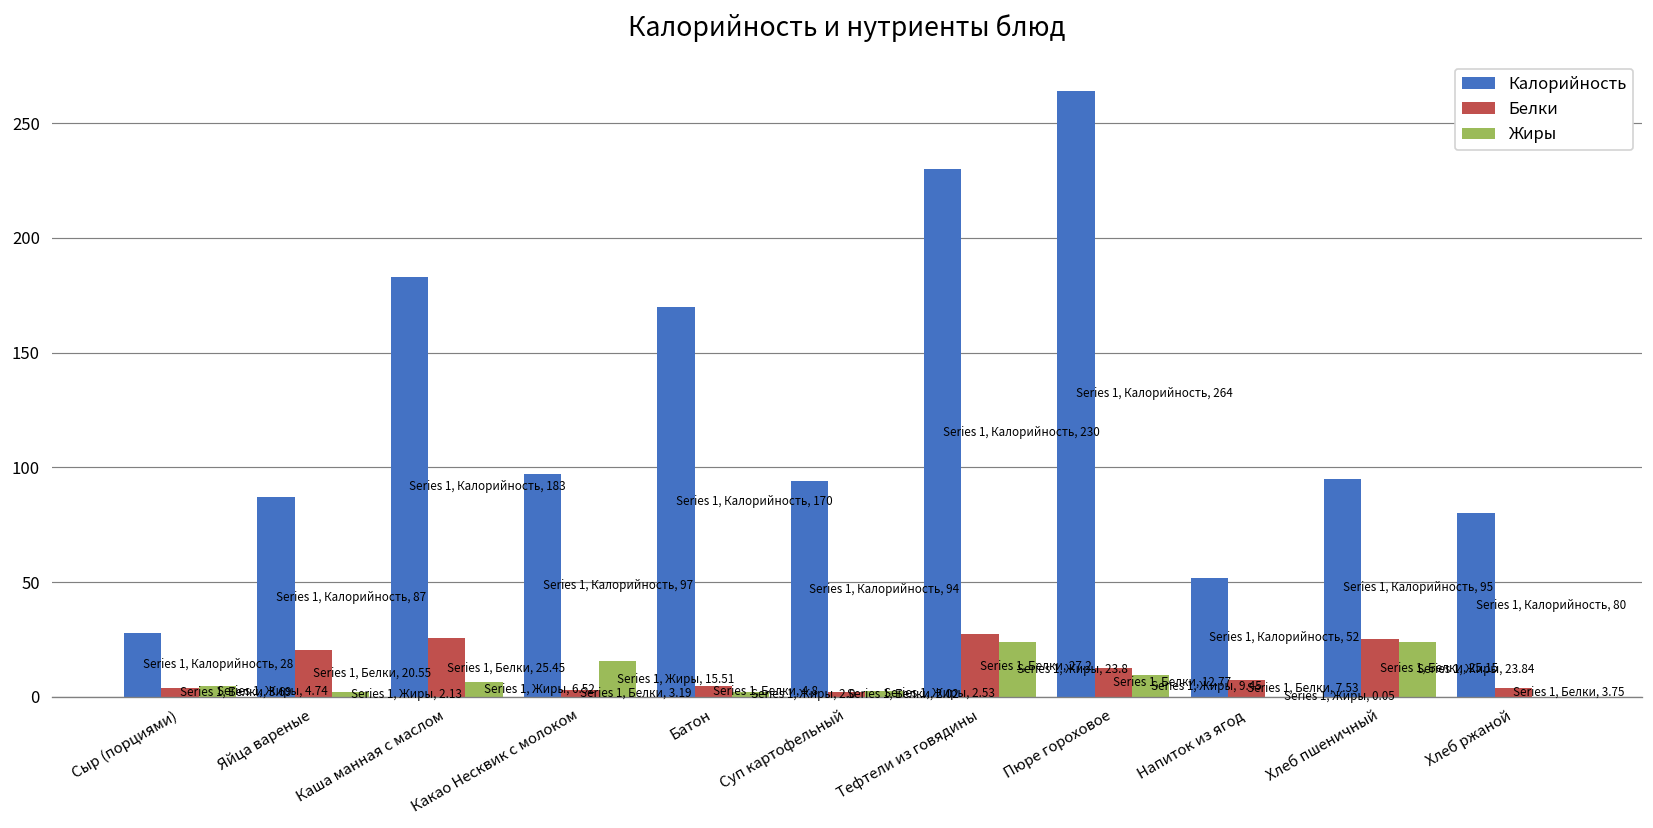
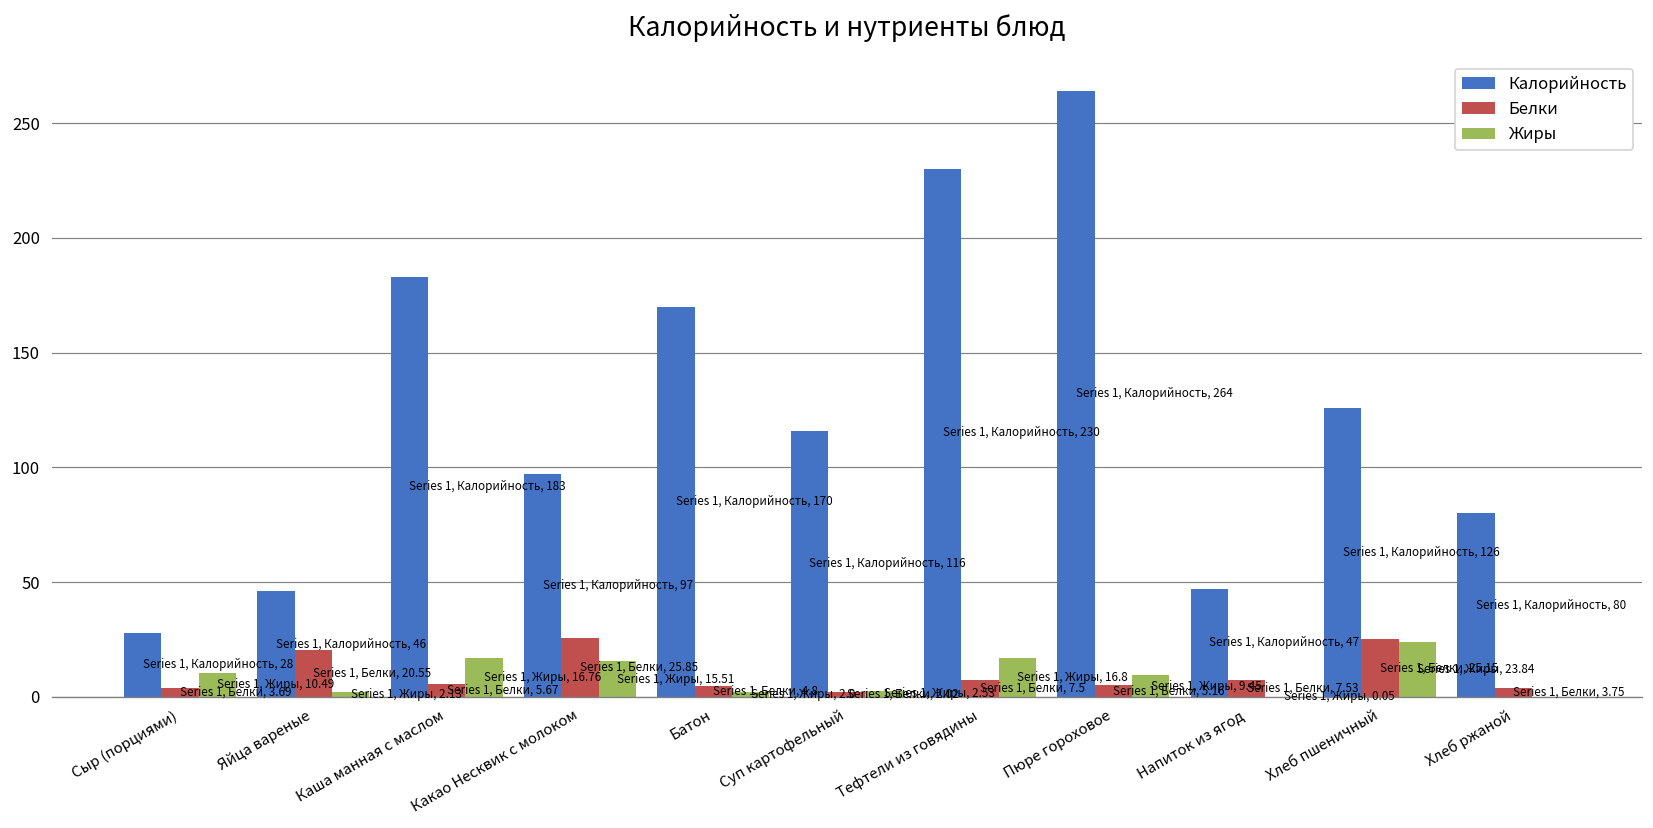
  {
    "Калорийность": {
      "Сыр (порциями)": 28,
-     "Яйца вареные": 87,
-     "Суп картофельный": 94,
-     "Напиток из ягод": 52,
-     "Хлеб пшеничный": 95
+     "Яйца вареные": 46,
+     "Суп картофельный": 116,
+     "Напиток из ягод": 47,
+     "Хлеб пшеничный": 126
    },
    "Белки": {
      "Яйца вареные": 20.55,
-     "Каша манная с маслом": 25.45,
-     "Какао Несквик с молоком": 3.19,
-     "Тефтели из говядины": 27.2,
-     "Пюре гороховое": 12.77,
+     "Каша манная с маслом": 5.67,
+     "Какао Несквик с молоком": 25.85,
+     "Тефтели из говядины": 7.5,
+     "Пюре гороховое": 5.16,
      "Хлеб ржаной": 3.75
    },
    "Жиры": {
-     "Сыр (порциями)": 4.74,
+     "Сыр (порциями)": 10.49,
      "Яйца вареные": 2.13,
-     "Каша манная с маслом": 6.52,
+     "Каша манная с маслом": 16.76,
      "Какао Несквик с молоком": 15.51,
-     "Тефтели из говядины": 23.8
+     "Тефтели из говядины": 16.8
    }
  }
